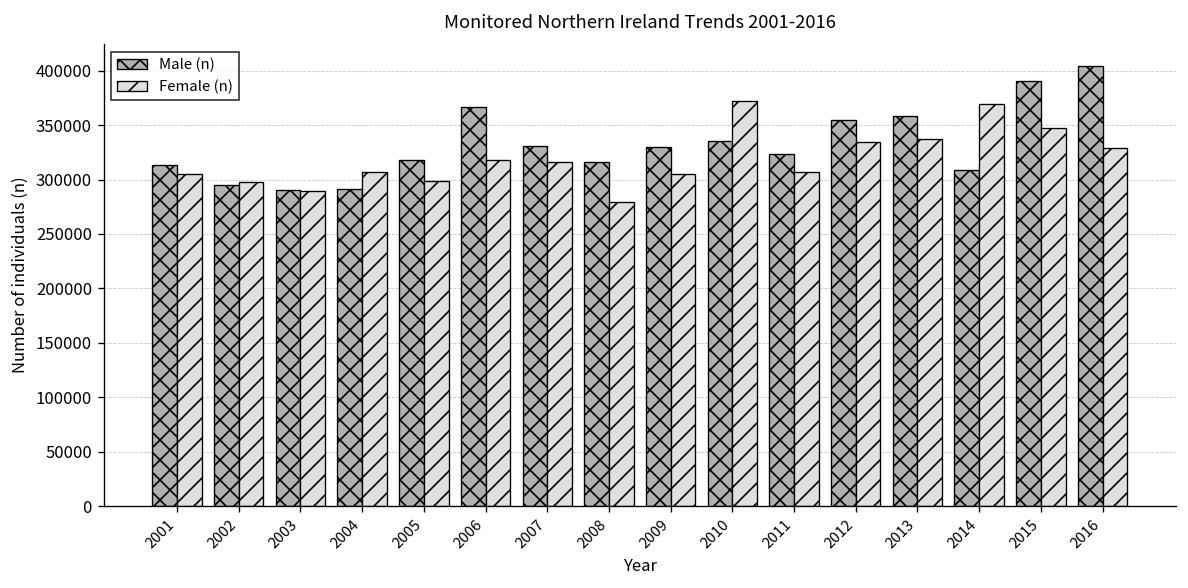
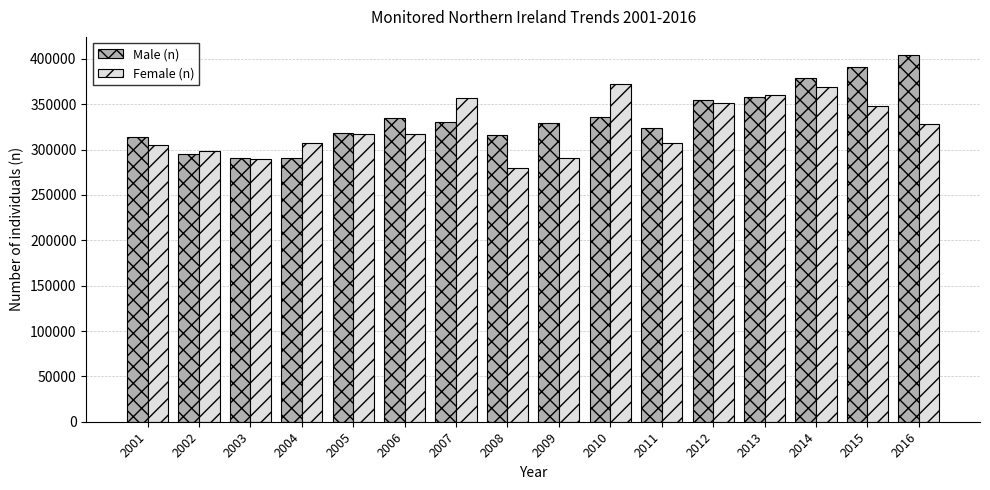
  {
    "Male (n)": {
      "2001": 310000,
      "2002": 300000,
      "2003": 290000,
      "2004": 290000,
      "2005": 320000,
-     "2006": 370000,
+     "2006": 340000,
      "2007": 330000,
      "2008": 320000,
      "2009": 330000,
      "2010": 340000,
      "2011": 320000,
      "2012": 350000,
      "2013": 360000,
-     "2014": 310000,
+     "2014": 380000,
      "2015": 390000,
      "2016": 400000
    },
    "Female (n)": {
      "2001": 310000,
      "2002": 300000,
      "2003": 290000,
      "2004": 310000,
-     "2005": 300000,
+     "2005": 320000,
      "2006": 320000,
-     "2007": 320000,
+     "2007": 360000,
      "2008": 280000,
-     "2009": 300000,
+     "2009": 290000,
      "2010": 370000,
      "2011": 310000,
-     "2012": 330000,
-     "2013": 340000,
+     "2012": 350000,
+     "2013": 360000,
      "2014": 370000,
      "2015": 350000,
      "2016": 330000
    }
  }
